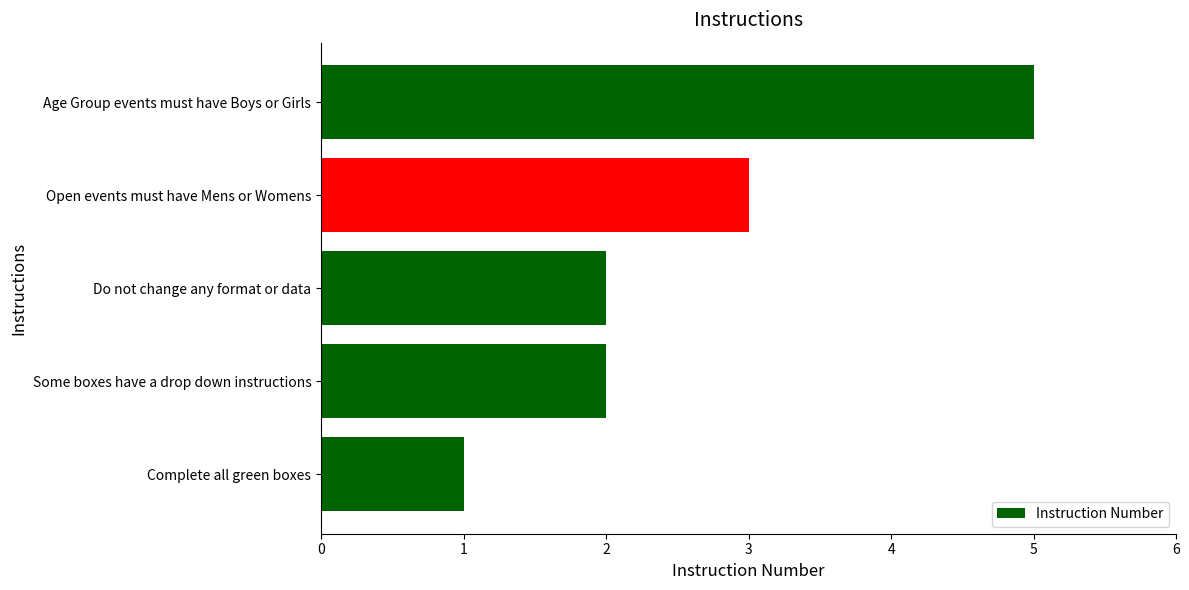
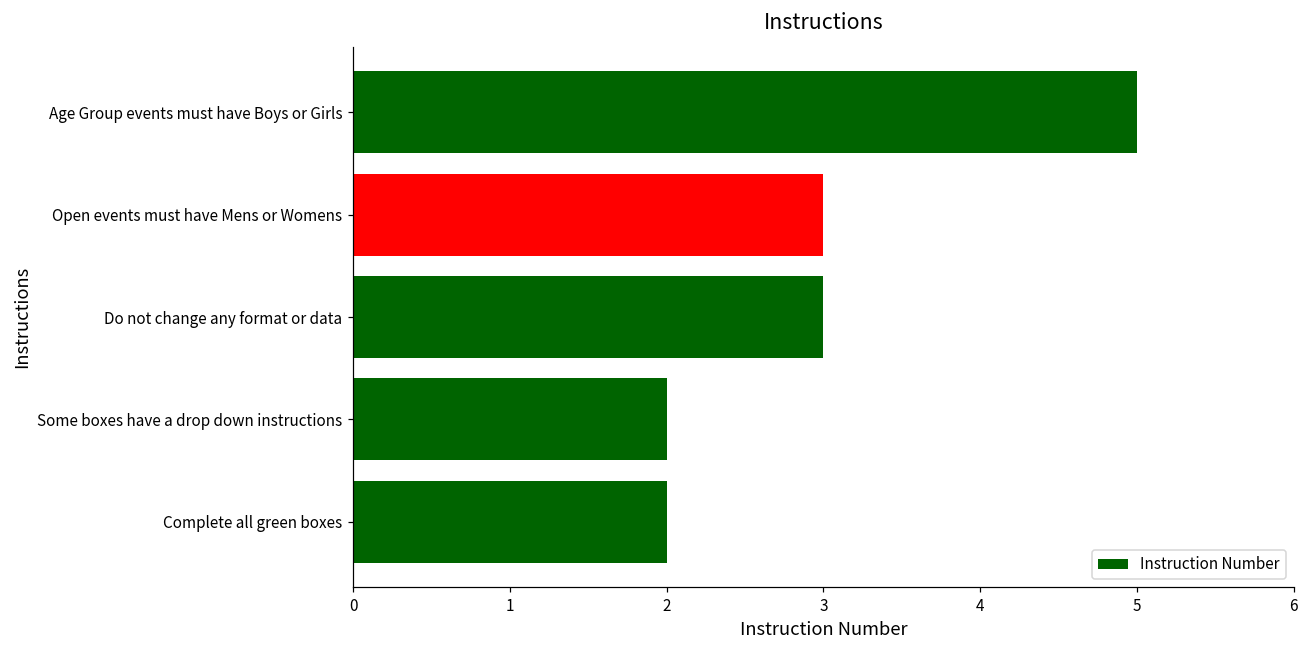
  {
    "Age Group events must have Boys or Girls": 5,
    "Open events must have Mens or Womens": 3,
-   "Do not change any format or data": 2,
+   "Do not change any format or data": 3,
    "Some boxes have a drop down instructions": 2,
-   "Complete all green boxes": 1
+   "Complete all green boxes": 2
  }
